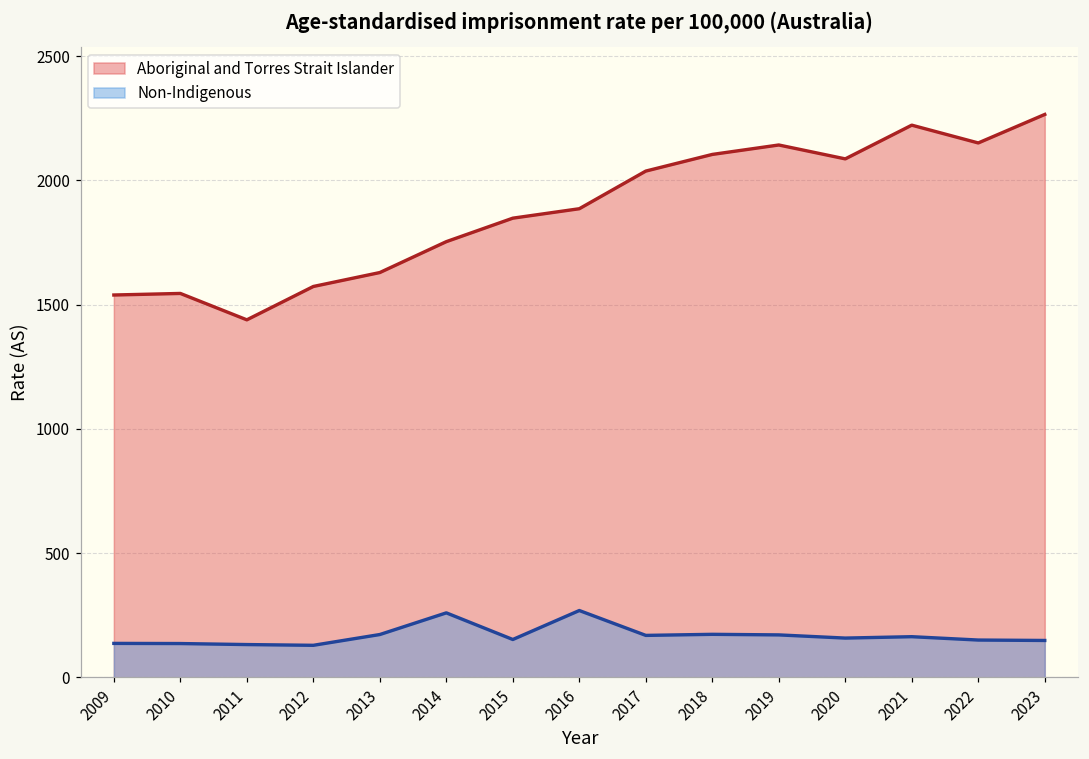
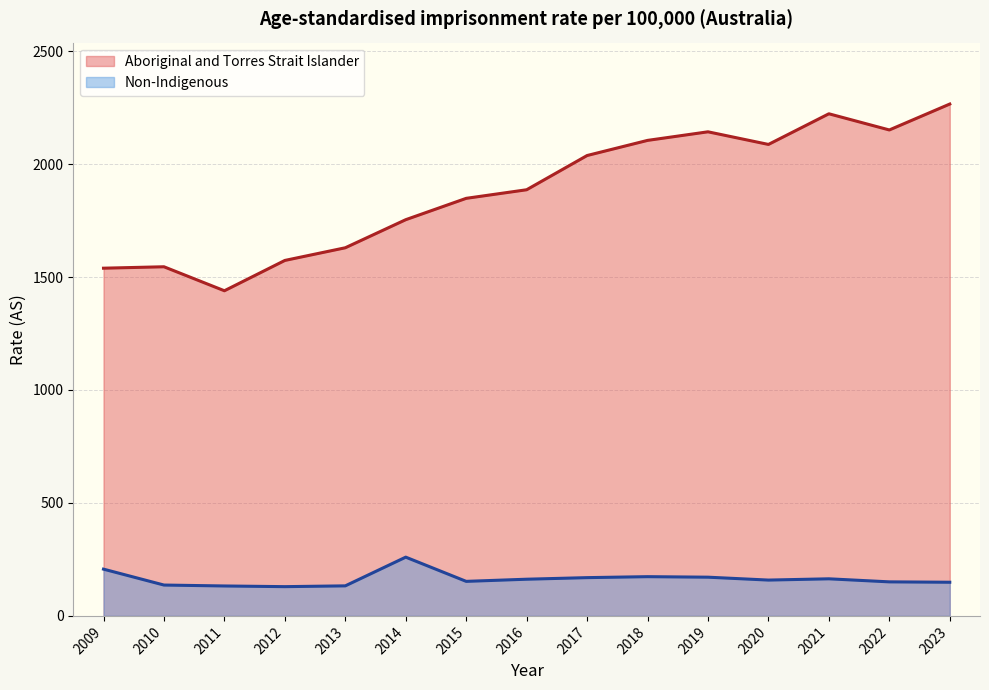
  {
    "Aboriginal and Torres Strait Islander": {
      "2009": 1540,
      "2010": 1550,
      "2011": 1440,
      "2012": 1570,
      "2013": 1630,
      "2014": 1750,
      "2015": 1850,
      "2016": 1890,
      "2017": 2040,
      "2018": 2100,
      "2019": 2140,
      "2020": 2090,
      "2021": 2220,
      "2022": 2150,
      "2023": 2270
    },
    "Non-Indigenous": {
-     "2009": 140,
+     "2009": 210,
      "2010": 140,
      "2011": 130,
      "2012": 130,
-     "2013": 170,
+     "2013": 130,
      "2014": 260,
      "2015": 150,
-     "2016": 270,
+     "2016": 160,
      "2017": 170,
      "2018": 170,
      "2019": 170,
      "2020": 160,
      "2021": 160,
      "2022": 150,
      "2023": 150
    }
  }
